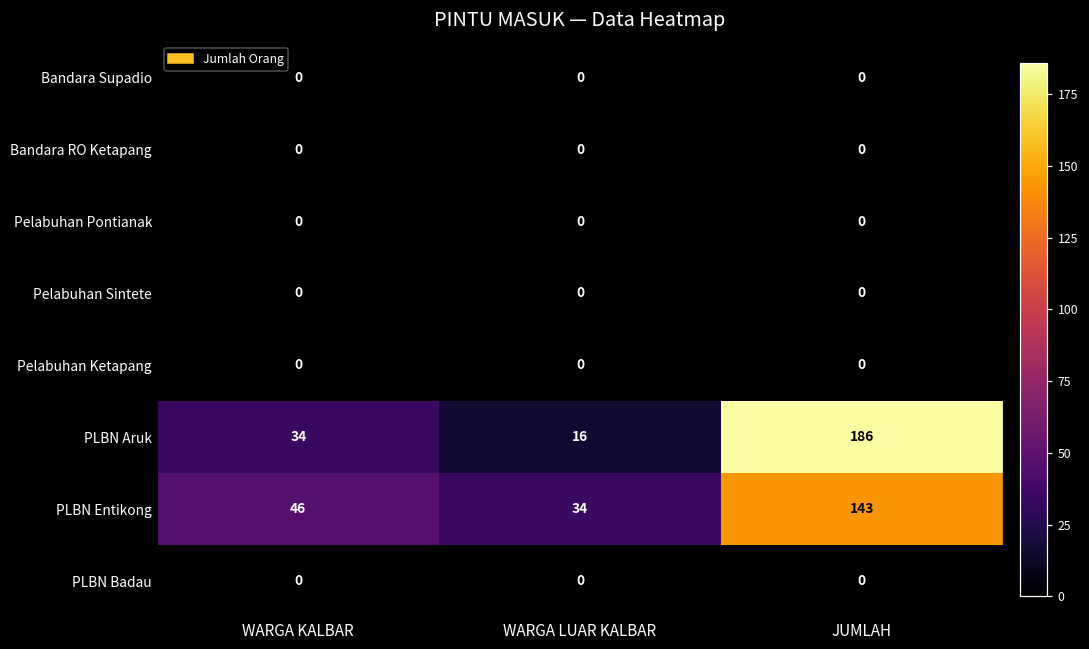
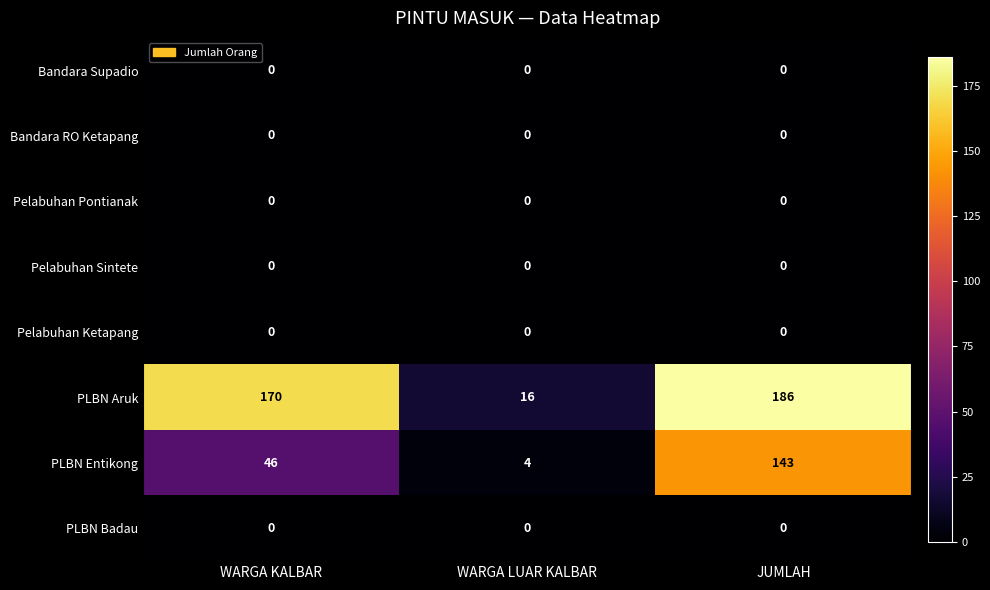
  {
    "Bandara Supadio": {
      "WARGA KALBAR": 0,
      "WARGA LUAR KALBAR": 0,
      "JUMLAH": 0
    },
    "Bandara RO Ketapang": {
      "WARGA KALBAR": 0,
      "WARGA LUAR KALBAR": 0,
      "JUMLAH": 0
    },
    "Pelabuhan Pontianak": {
      "WARGA KALBAR": 0,
      "WARGA LUAR KALBAR": 0,
      "JUMLAH": 0
    },
    "Pelabuhan Sintete": {
      "WARGA KALBAR": 0,
      "WARGA LUAR KALBAR": 0,
      "JUMLAH": 0
    },
    "Pelabuhan Ketapang": {
      "WARGA KALBAR": 0,
      "WARGA LUAR KALBAR": 0,
      "JUMLAH": 0
    },
    "PLBN Aruk": {
-     "WARGA KALBAR": 34,
+     "WARGA KALBAR": 170,
      "WARGA LUAR KALBAR": 16,
      "JUMLAH": 186
    },
    "PLBN Entikong": {
      "WARGA KALBAR": 46,
-     "WARGA LUAR KALBAR": 34,
+     "WARGA LUAR KALBAR": 4,
      "JUMLAH": 143
    },
    "PLBN Badau": {
      "WARGA KALBAR": 0,
      "WARGA LUAR KALBAR": 0,
      "JUMLAH": 0
    }
  }
